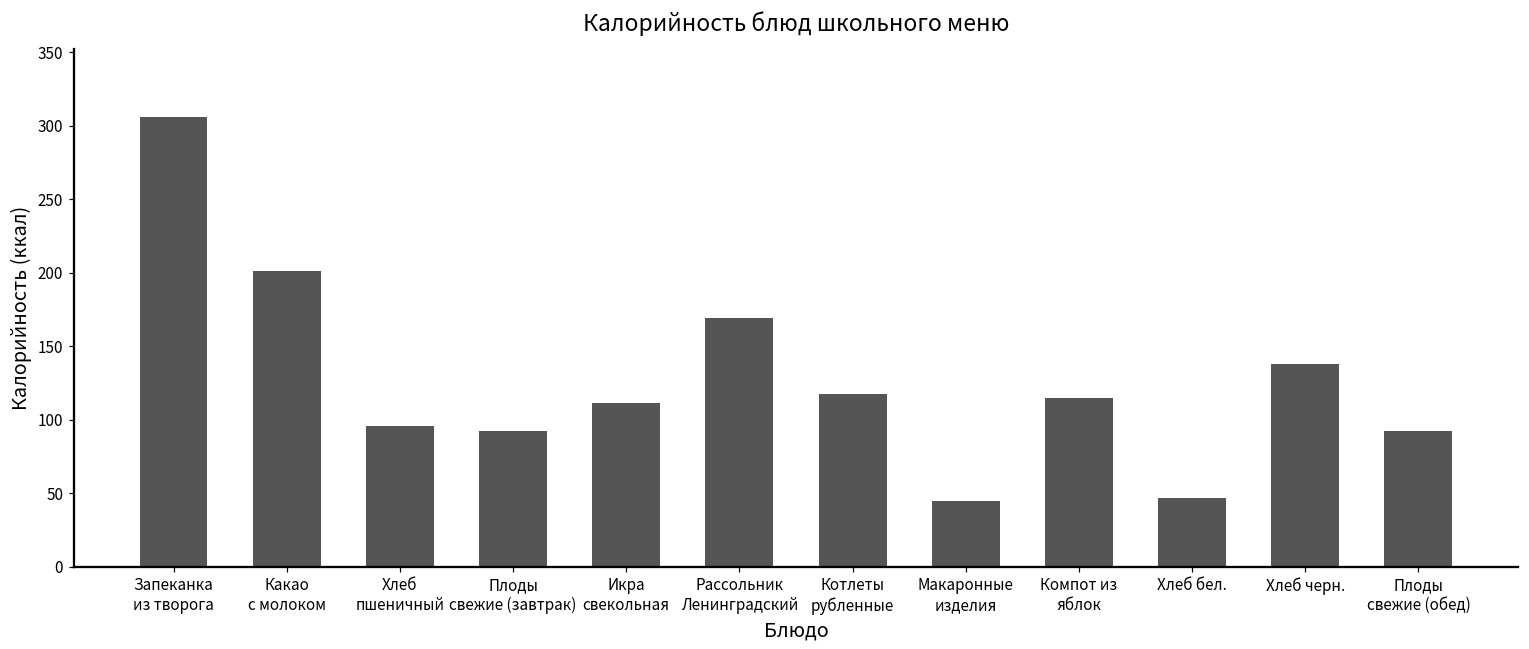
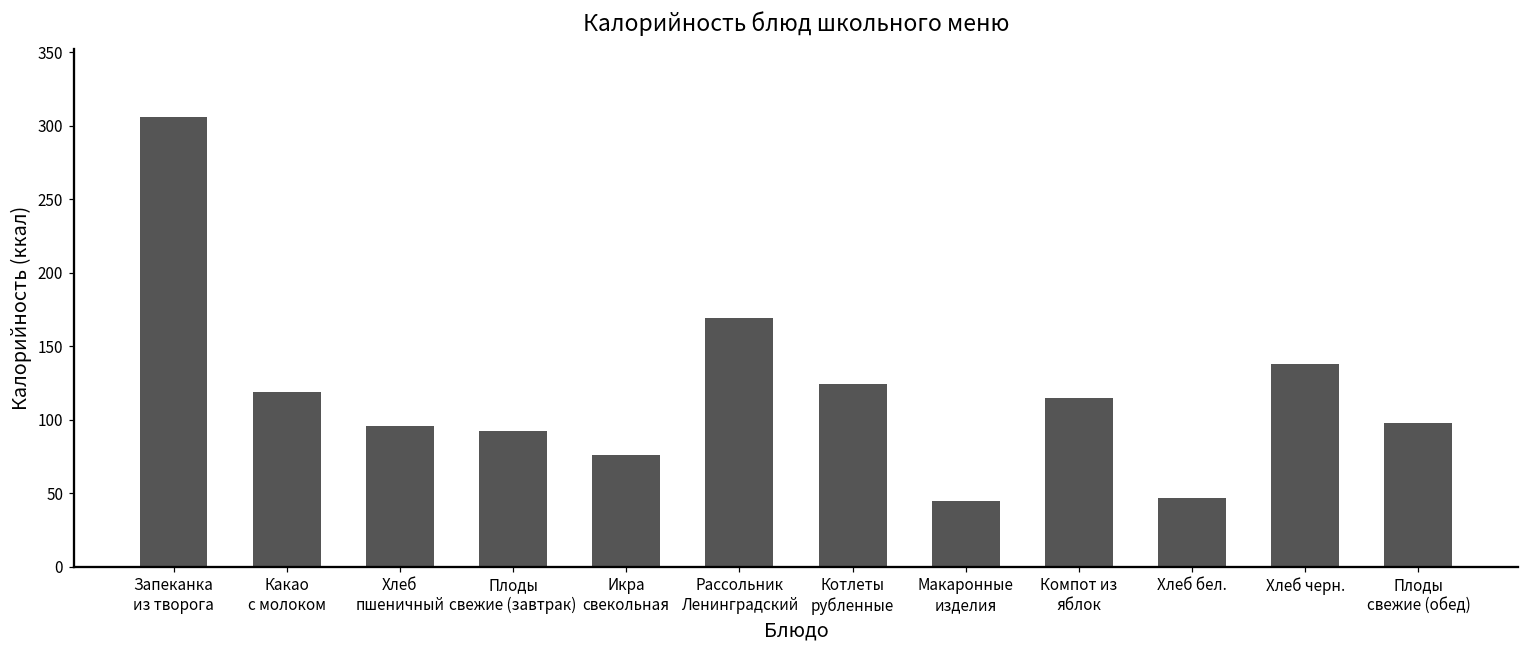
  {
    "Запеканка из творога": 306,
-   "Какао с молоком": 201,
+   "Какао с молоком": 119,
    "Хлеб пшеничный": 96,
    "Плоды свежие (завтрак)": 92,
-   "Икра свекольная": 111,
+   "Икра свекольная": 76,
    "Рассольник Ленинградский": 169,
-   "Котлеты рубленные": 117,
+   "Котлеты рубленные": 124,
    "Макаронные изделия": 45,
    "Компот из яблок": 115,
    "Хлеб бел.": 47,
    "Хлеб черн.": 138,
-   "Плоды свежие (обед)": 92
+   "Плоды свежие (обед)": 98
  }
